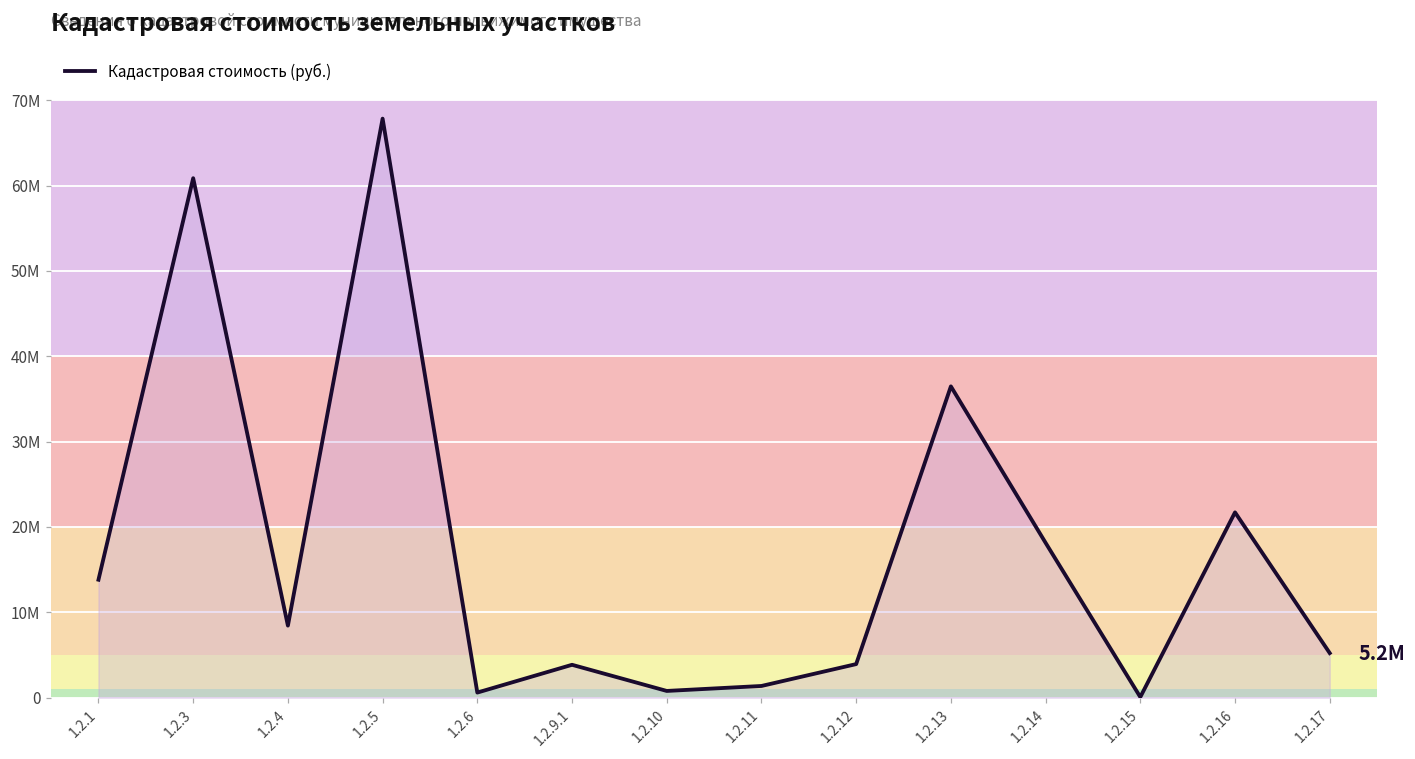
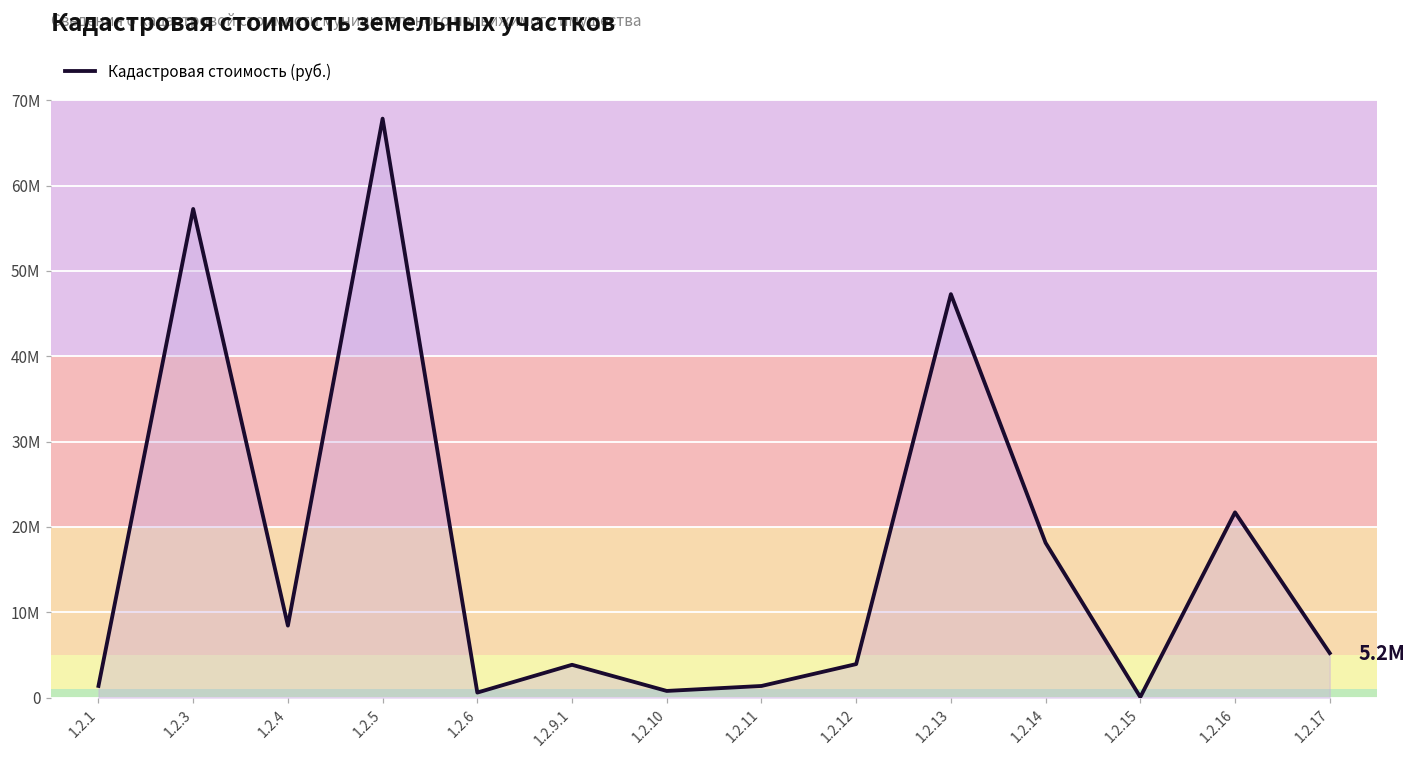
  {
-   "1.2.1": 14000000,
-   "1.2.3": 61000000,
+   "1.2.1": 1000000,
+   "1.2.3": 57000000,
    "1.2.4": 8000000,
    "1.2.5": 68000000,
    "1.2.6": 1000000,
    "1.2.9.1": 4000000,
    "1.2.10": 1000000,
    "1.2.11": 1000000,
    "1.2.12": 4000000,
-   "1.2.13": 36000000,
+   "1.2.13": 47000000,
    "1.2.14": 18000000,
    "1.2.15": 0,
    "1.2.16": 22000000,
    "1.2.17": 5000000
  }
